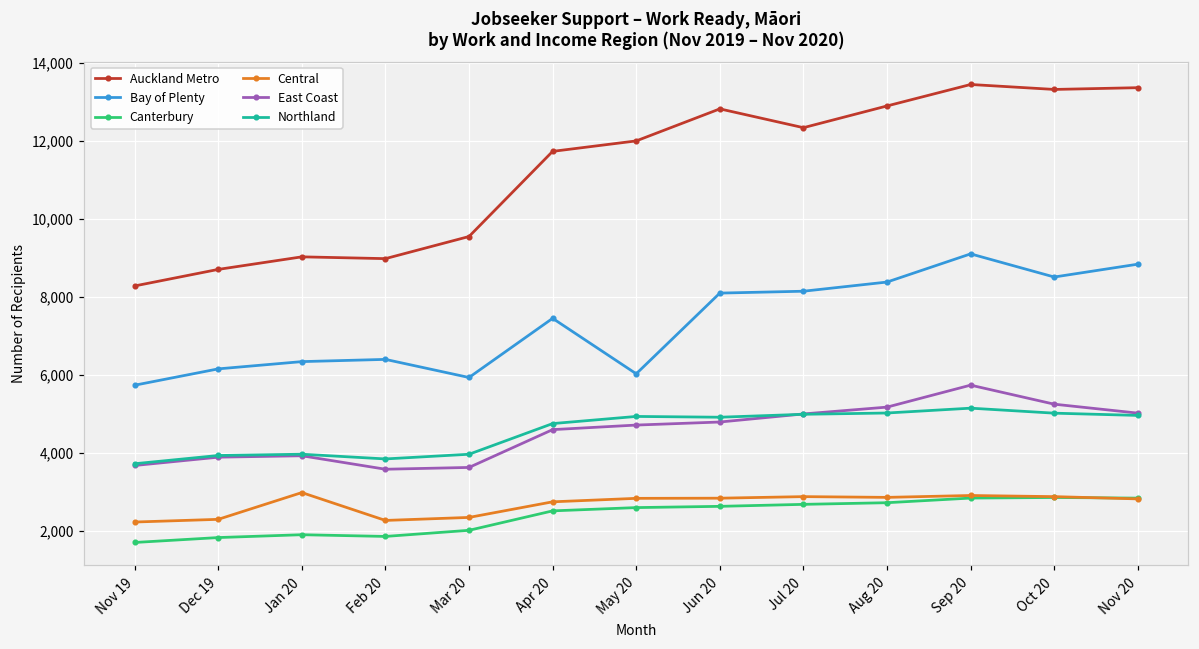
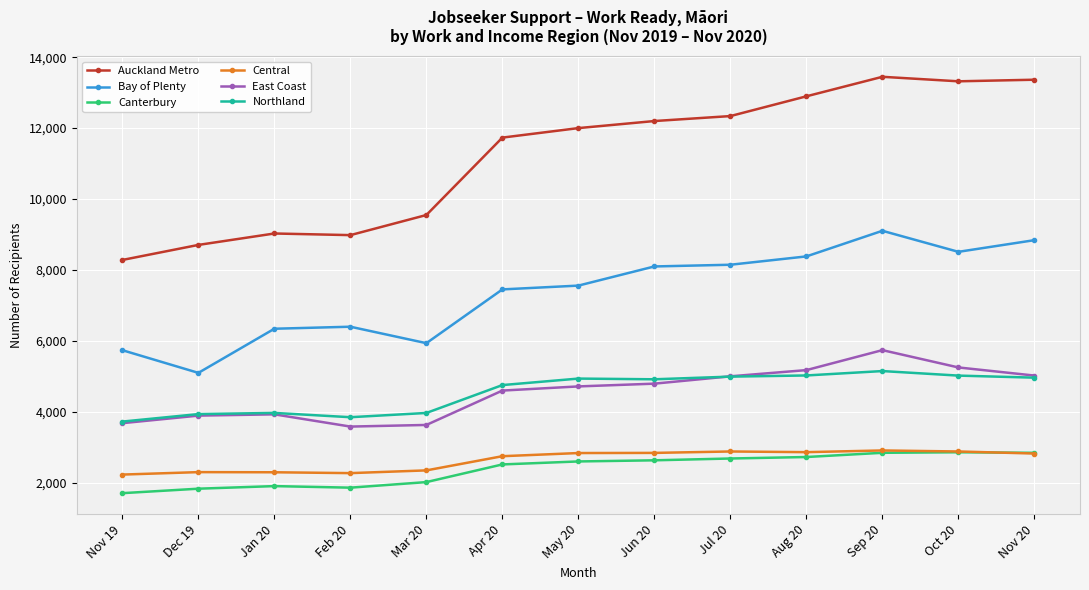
  {
    "Auckland Metro": {
      "Nov 19": "8,300",
      "Dec 19": "8,700",
      "Jan 20": "9,000",
      "Feb 20": "9,000",
      "Mar 20": "9,600",
      "Apr 20": "11,700",
      "May 20": "12,000",
-     "Jun 20": "12,800",
+     "Jun 20": "12,200",
      "Jul 20": "12,300",
      "Aug 20": "12,900",
      "Sep 20": "13,400",
      "Oct 20": "13,300",
      "Nov 20": "13,400"
    },
    "Bay of Plenty": {
      "Nov 19": "5,700",
-     "Dec 19": "6,200",
+     "Dec 19": "5,100",
      "Jan 20": "6,300",
      "Feb 20": "6,400",
      "Mar 20": "5,900",
      "Apr 20": "7,500",
-     "May 20": "6,000",
+     "May 20": "7,600",
      "Jun 20": "8,100",
      "Jul 20": "8,100",
      "Aug 20": "8,400",
      "Sep 20": "9,100",
      "Oct 20": "8,500",
      "Nov 20": "8,800"
    },
    "Central": {
      "Nov 19": "2,200",
      "Dec 19": "2,300",
-     "Jan 20": "3,000",
+     "Jan 20": "2,300",
      "Feb 20": "2,300",
      "Mar 20": "2,400",
      "Apr 20": "2,800",
      "May 20": "2,800",
      "Jun 20": "2,800",
      "Jul 20": "2,900",
      "Aug 20": "2,900"
    },
    "East Coast": {
      "Feb 20": "3,600",
      "Mar 20": "3,600",
      "Apr 20": "4,600",
      "May 20": "4,700",
      "Jun 20": "4,800",
      "Aug 20": "5,200",
      "Sep 20": "5,700",
      "Oct 20": "5,300"
    }
  }
